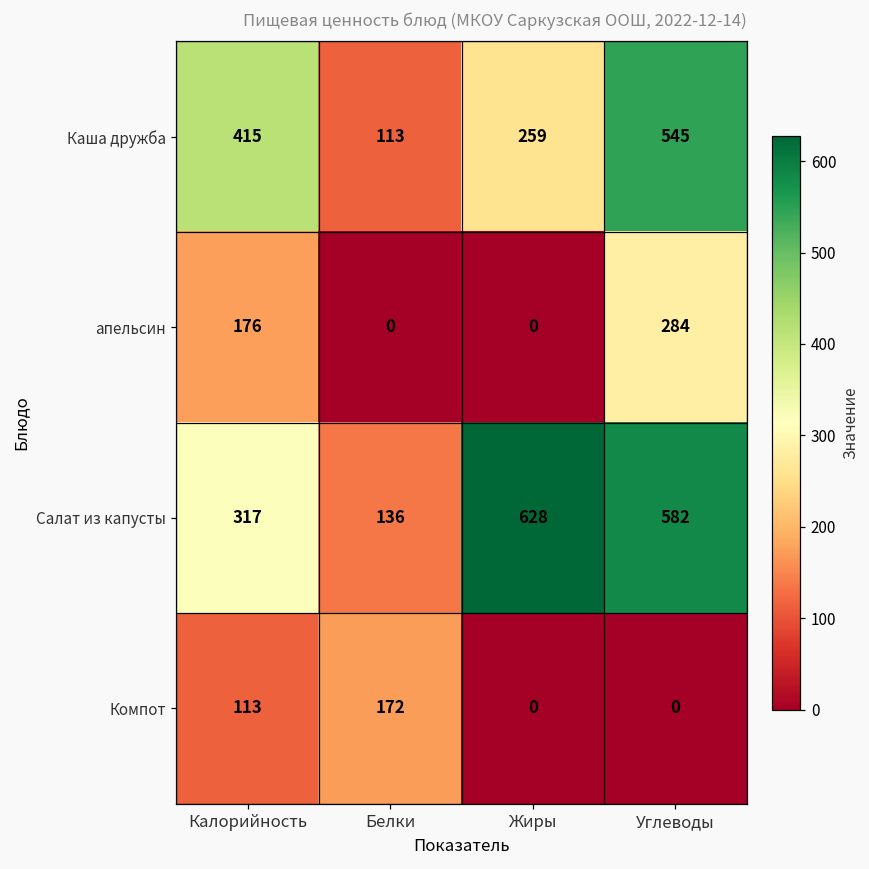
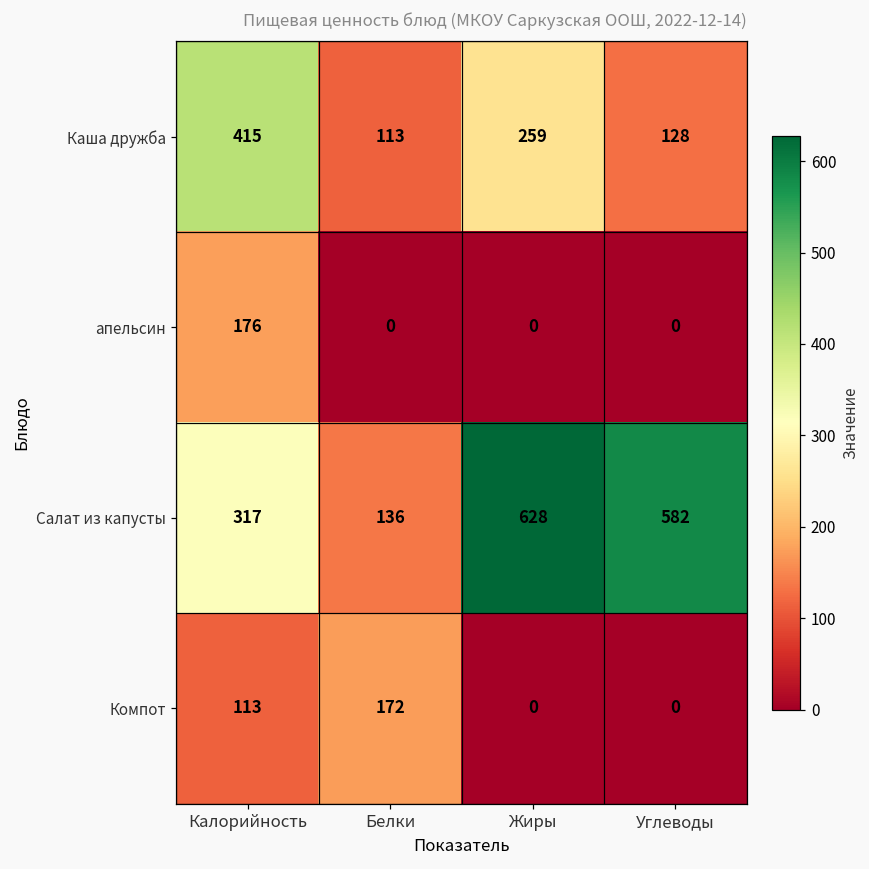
  {
    "Каша дружба": {
      "Калорийность": 415,
      "Белки": 113,
      "Жиры": 259,
-     "Углеводы": 545
+     "Углеводы": 128
    },
    "апельсин": {
      "Калорийность": 176,
      "Белки": 0,
      "Жиры": 0,
-     "Углеводы": 284
+     "Углеводы": 0
    },
    "Салат из капусты": {
      "Калорийность": 317,
      "Белки": 136,
      "Жиры": 628,
      "Углеводы": 582
    },
    "Компот": {
      "Калорийность": 113,
      "Белки": 172,
      "Жиры": 0,
      "Углеводы": 0
    }
  }
